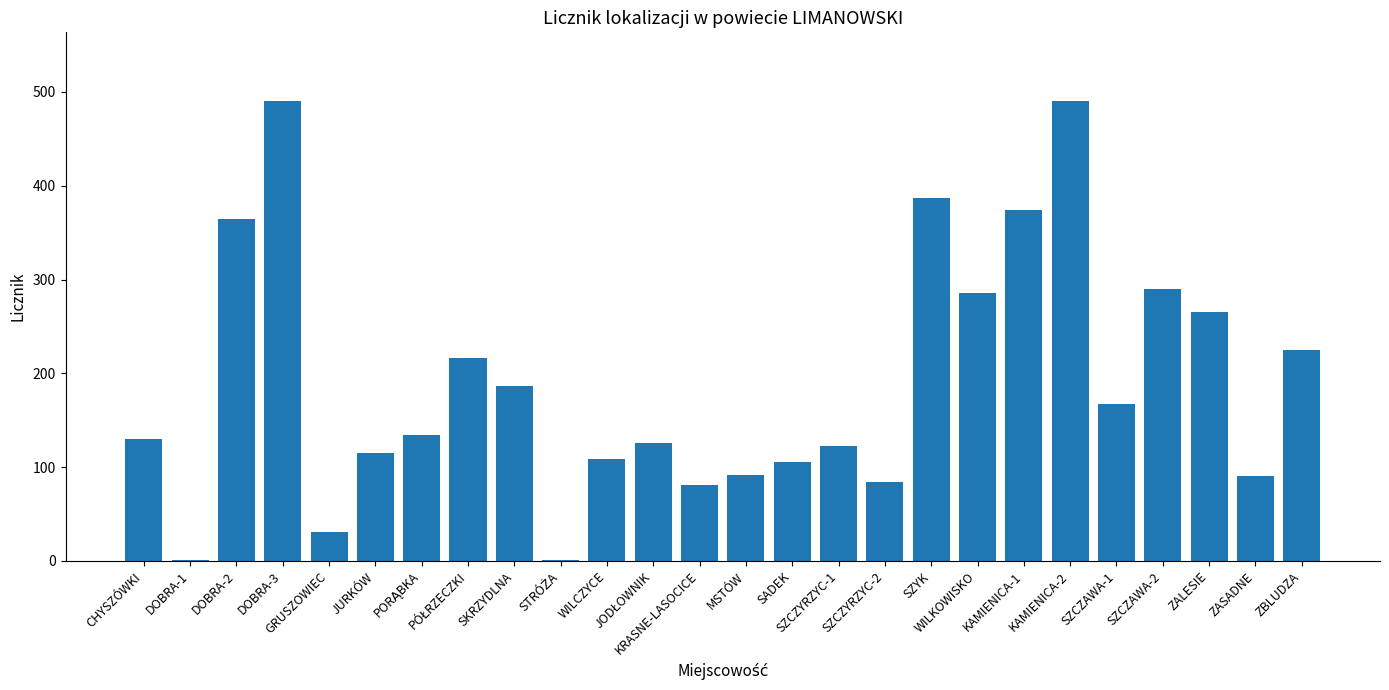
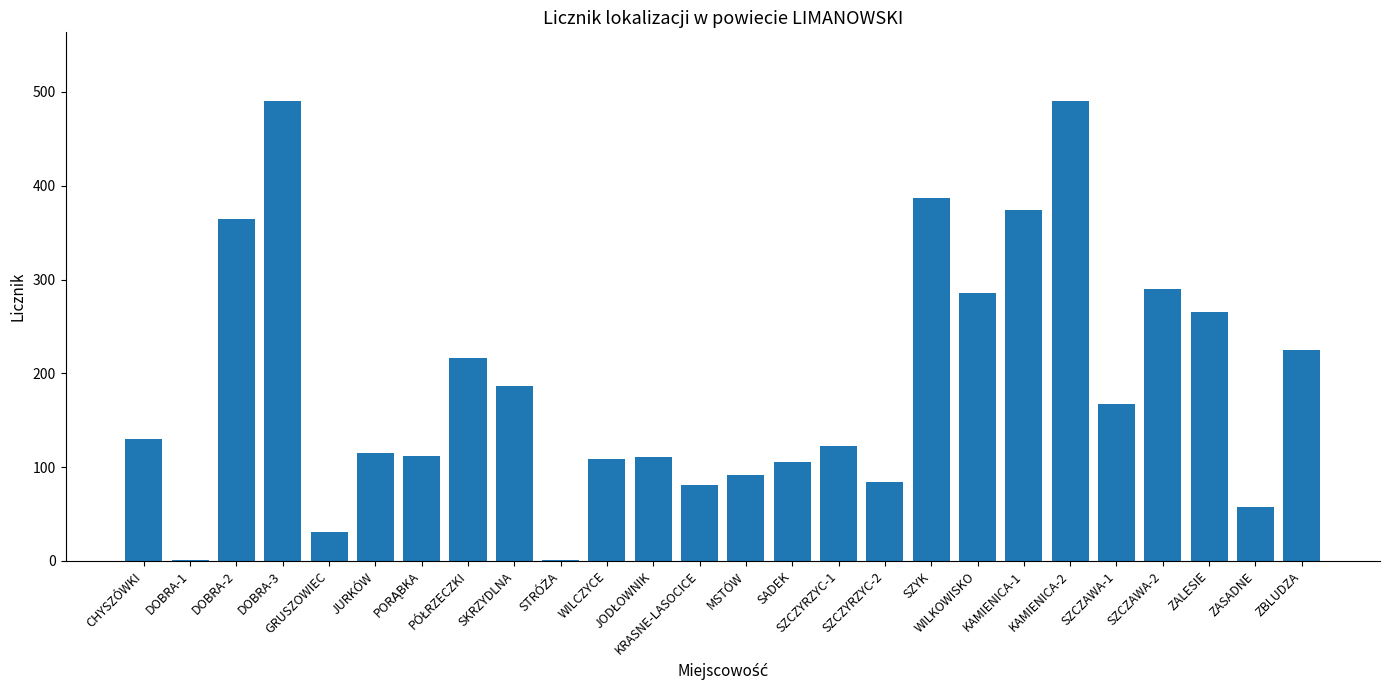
  {
    "CHYSZÓWKI": 130,
    "DOBRA-2": 360,
    "DOBRA-3": 490,
    "GRUSZOWIEC": 30,
    "JURKÓW": 120,
-   "PORĄBKA": 130,
+   "PORĄBKA": 110,
    "PÓŁRZECZKI": 220,
    "SKRZYDLNA": 190,
    "WILCZYCE": 110,
-   "JODŁOWNIK": 130,
+   "JODŁOWNIK": 110,
    "KRASNE-LASOCICE": 80,
    "MSTÓW": 90,
    "SADEK": 110,
    "SZCZYRZYC-1": 120,
    "SZCZYRZYC-2": 80,
    "SZYK": 390,
    "WILKOWISKO": 290,
    "KAMIENICA-1": 370,
    "KAMIENICA-2": 490,
    "SZCZAWA-1": 170,
    "SZCZAWA-2": 290,
    "ZALESIE": 270,
-   "ZASADNE": 90,
+   "ZASADNE": 60,
    "ZBLUDZA": 230
  }
